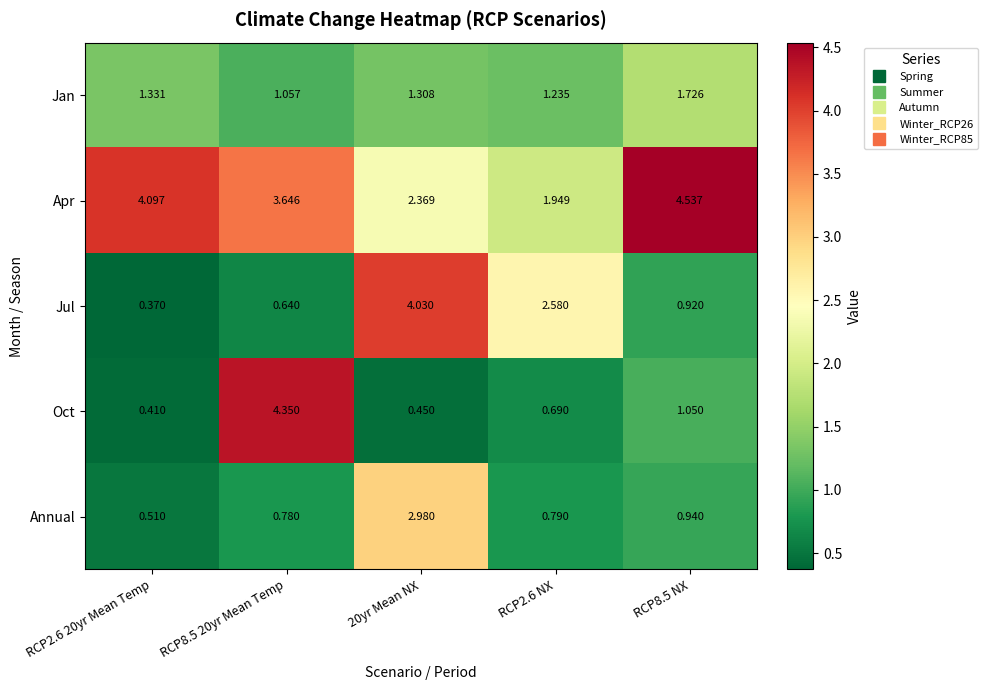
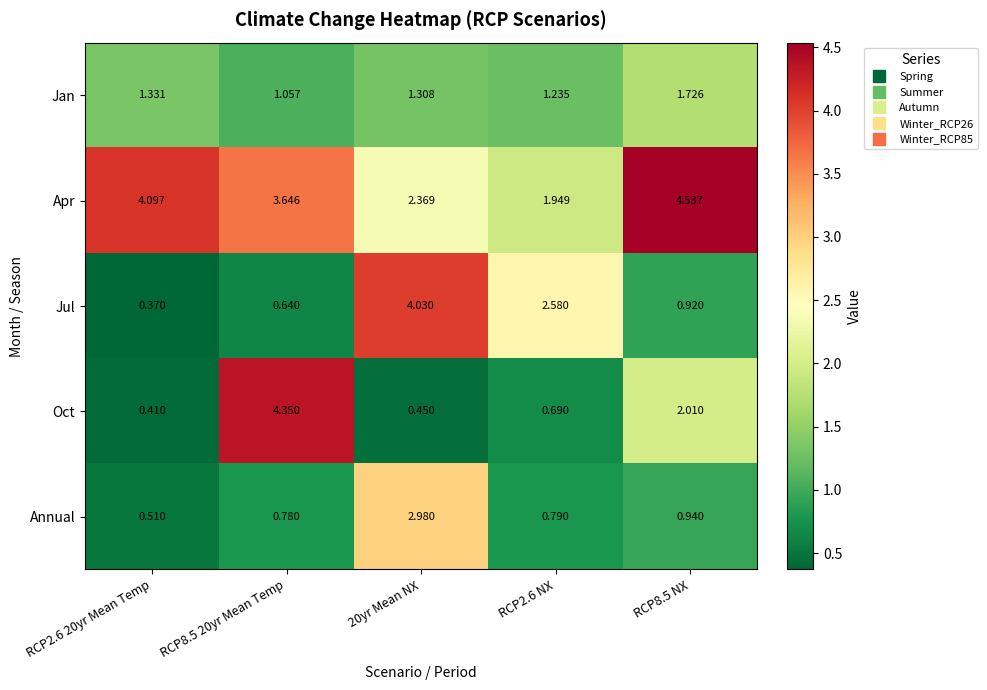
  {
    "Jan": {
      "RCP2.6 20yr Mean Temp": 1.331,
      "RCP8.5 20yr Mean Temp": 1.057,
      "20yr Mean NX": 1.308,
      "RCP2.6 NX": 1.235,
      "RCP8.5 NX": 1.726
    },
    "Apr": {
      "RCP2.6 20yr Mean Temp": 4.097,
      "RCP8.5 20yr Mean Temp": 3.646,
      "20yr Mean NX": 2.369,
      "RCP2.6 NX": 1.949,
      "RCP8.5 NX": 4.537
    },
    "Jul": {
      "RCP2.6 20yr Mean Temp": 0.370,
      "RCP8.5 20yr Mean Temp": 0.640,
      "20yr Mean NX": 4.030,
      "RCP2.6 NX": 2.580,
      "RCP8.5 NX": 0.920
    },
    "Oct": {
      "RCP2.6 20yr Mean Temp": 0.410,
      "RCP8.5 20yr Mean Temp": 4.350,
      "20yr Mean NX": 0.450,
      "RCP2.6 NX": 0.690,
-     "RCP8.5 NX": 1.050
+     "RCP8.5 NX": 2.010
    },
    "Annual": {
      "RCP2.6 20yr Mean Temp": 0.510,
      "RCP8.5 20yr Mean Temp": 0.780,
      "20yr Mean NX": 2.980,
      "RCP2.6 NX": 0.790,
      "RCP8.5 NX": 0.940
    }
  }
